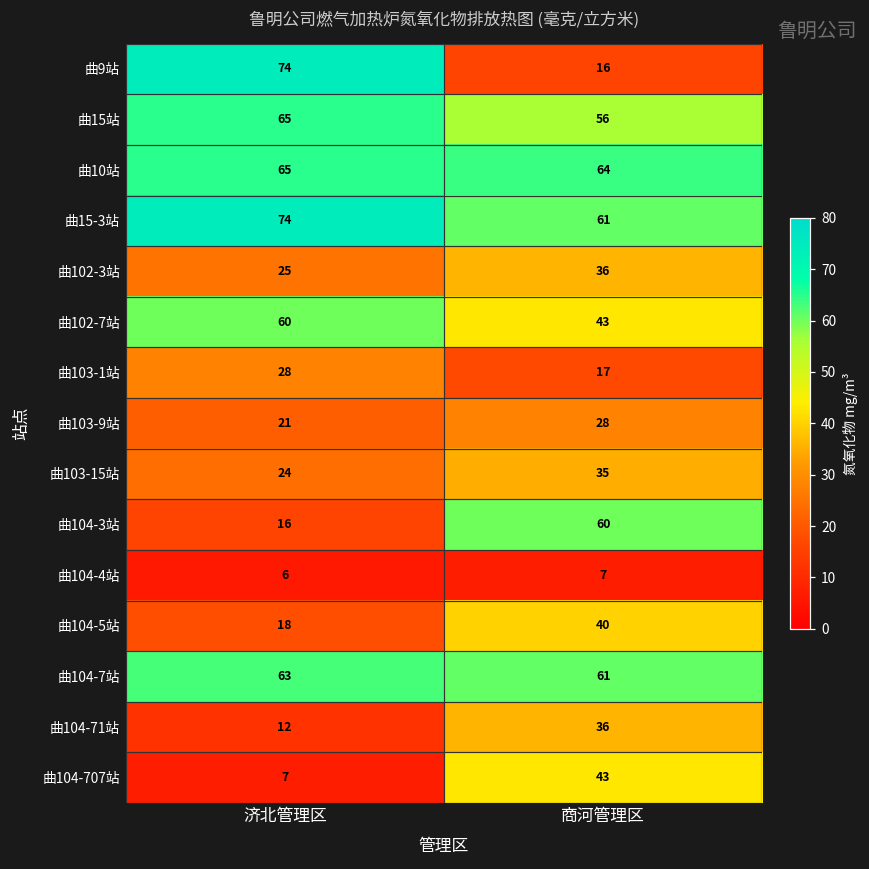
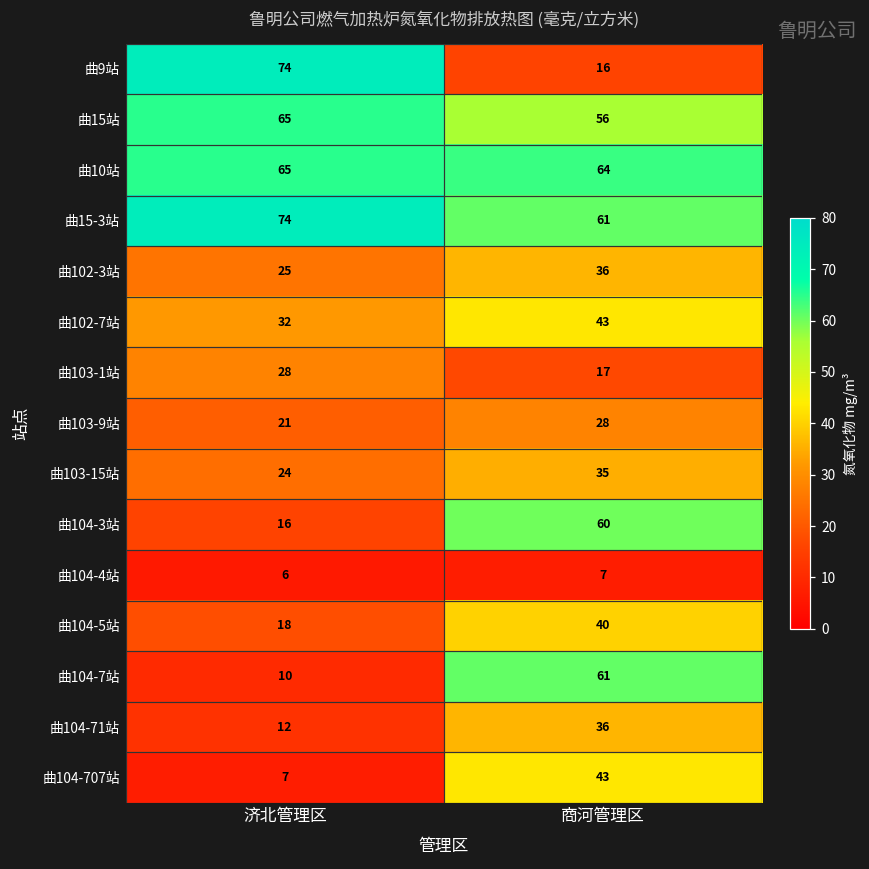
  {
    "曲9站": {
      "济北管理区": 74,
      "商河管理区": 16
    },
    "曲15站": {
      "济北管理区": 65,
      "商河管理区": 56
    },
    "曲10站": {
      "济北管理区": 65,
      "商河管理区": 64
    },
    "曲15-3站": {
      "济北管理区": 74,
      "商河管理区": 61
    },
    "曲102-3站": {
      "济北管理区": 25,
      "商河管理区": 36
    },
    "曲102-7站": {
-     "济北管理区": 60,
+     "济北管理区": 32,
      "商河管理区": 43
    },
    "曲103-1站": {
      "济北管理区": 28,
      "商河管理区": 17
    },
    "曲103-9站": {
      "济北管理区": 21,
      "商河管理区": 28
    },
    "曲103-15站": {
      "济北管理区": 24,
      "商河管理区": 35
    },
    "曲104-3站": {
      "济北管理区": 16,
      "商河管理区": 60
    },
    "曲104-4站": {
      "济北管理区": 6,
      "商河管理区": 7
    },
    "曲104-5站": {
      "济北管理区": 18,
      "商河管理区": 40
    },
    "曲104-7站": {
-     "济北管理区": 63,
+     "济北管理区": 10,
      "商河管理区": 61
    },
    "曲104-71站": {
      "济北管理区": 12,
      "商河管理区": 36
    },
    "曲104-707站": {
      "济北管理区": 7,
      "商河管理区": 43
    }
  }
